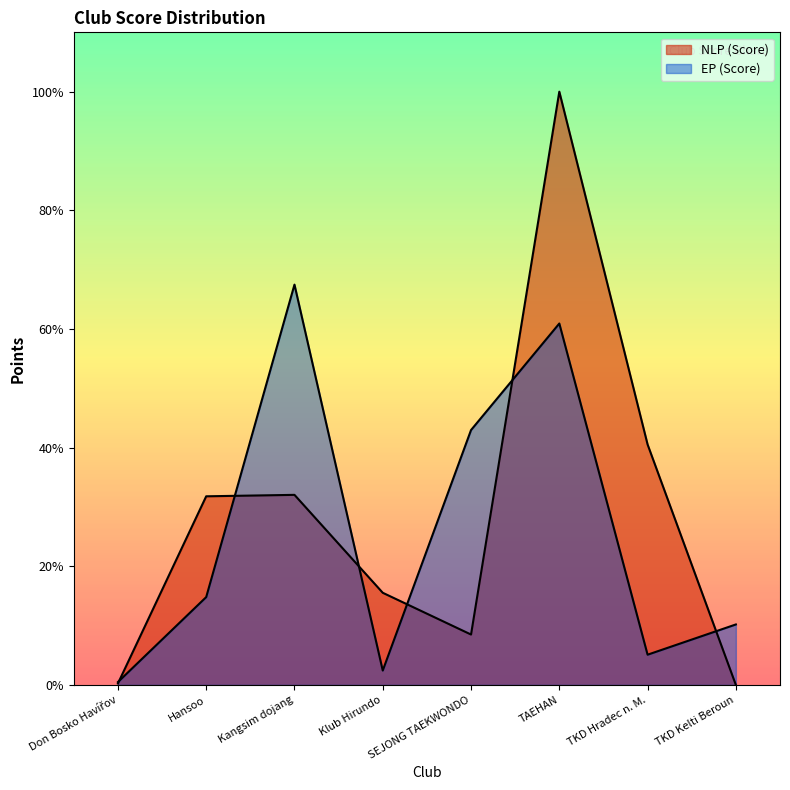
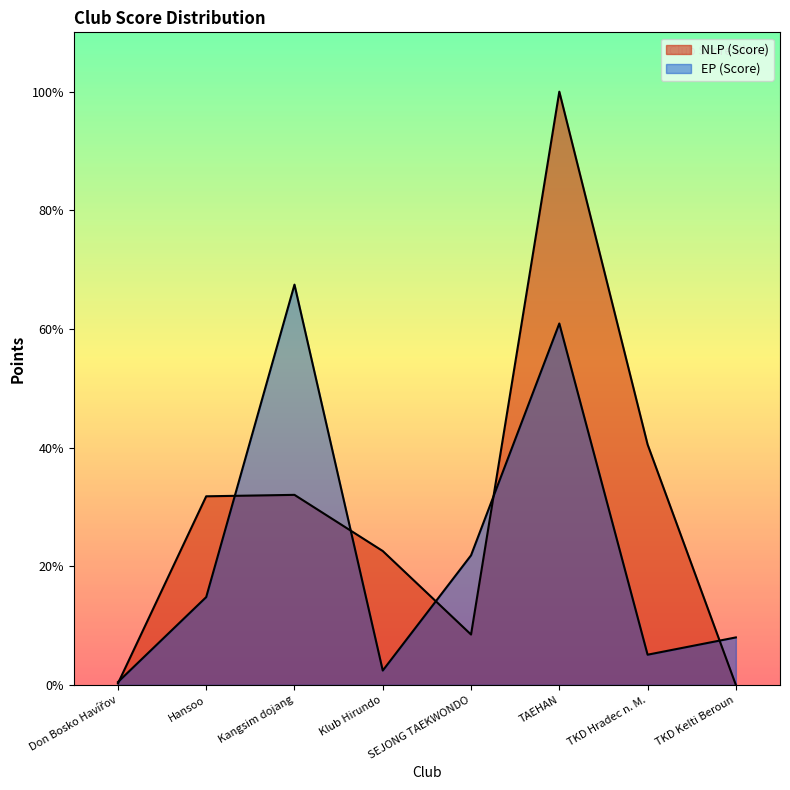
  {
    "NLP (Score)": {
      "Hansoo": "32%",
      "Kangsim dojang": "32%",
-     "Klub Hirundo": "16%",
+     "Klub Hirundo": "23%",
      "SEJONG TAEKWONDO": "8%",
      "TAEHAN": "100%",
      "TKD Hradec n. M.": "41%",
      "TKD Kelti Beroun": "0%"
    },
    "EP (Score)": {
      "Hansoo": "15%",
      "Kangsim dojang": "67%",
      "Klub Hirundo": "2%",
-     "SEJONG TAEKWONDO": "43%",
+     "SEJONG TAEKWONDO": "22%",
      "TAEHAN": "61%",
      "TKD Hradec n. M.": "5%",
-     "TKD Kelti Beroun": "10%"
+     "TKD Kelti Beroun": "8%"
    }
  }
